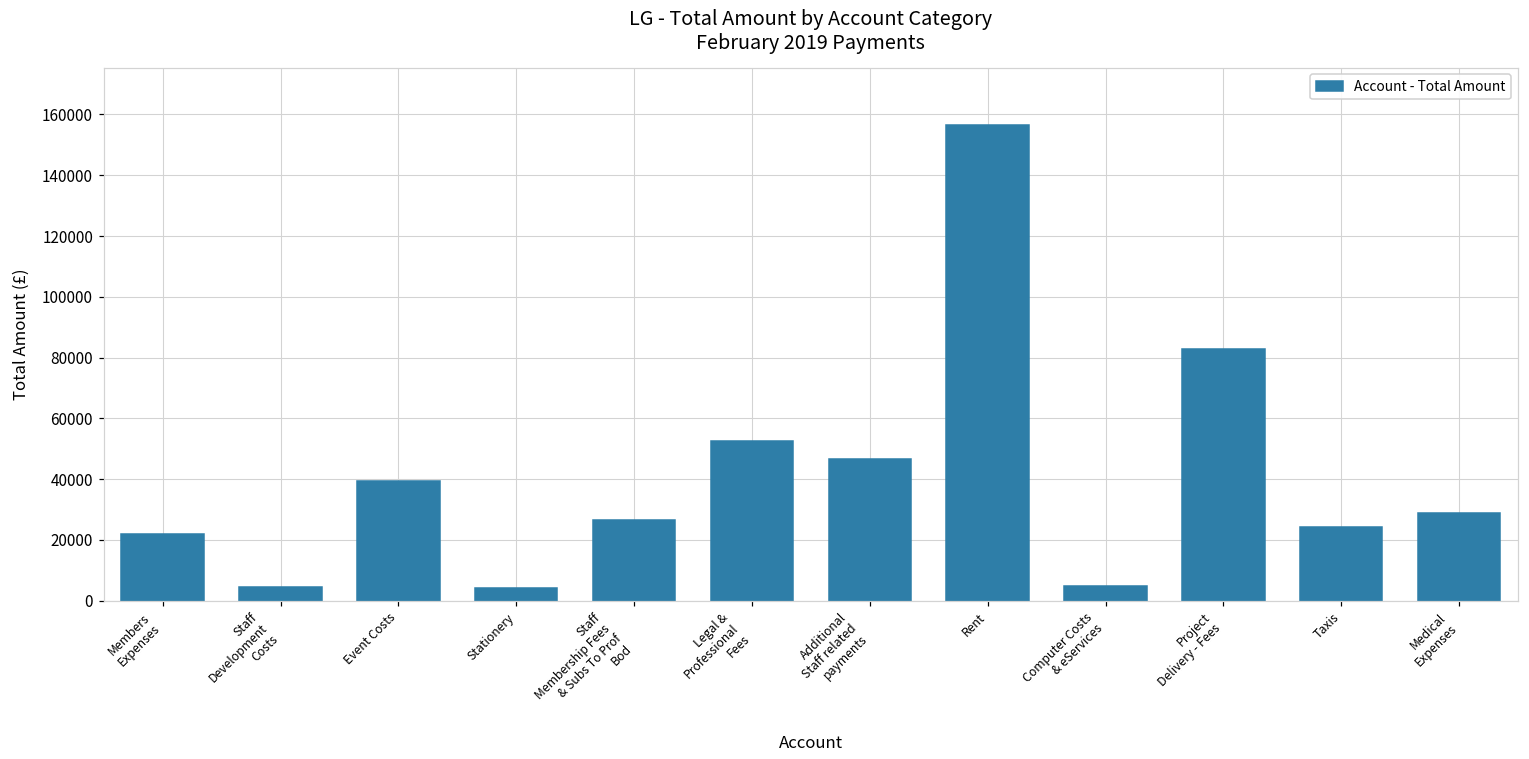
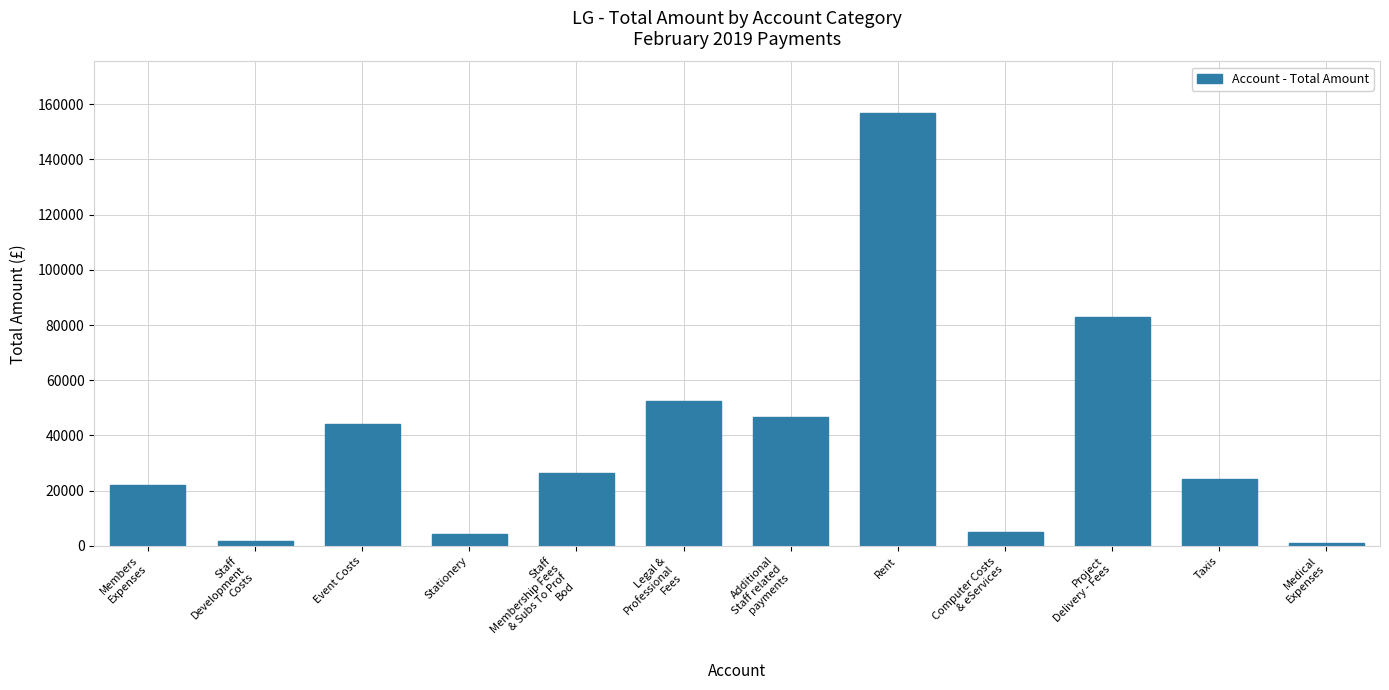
  {
    "Members Expenses": 22000,
-   "Staff Development Costs": 5000,
-   "Event Costs": 39000,
+   "Staff Development Costs": 2000,
+   "Event Costs": 44000,
    "Stationery": 4000,
    "Staff Membership Fees & Subs To Prof Bod": 26000,
    "Legal & Professional Fees": 53000,
    "Additional Staff related payments": 47000,
    "Rent": 157000,
    "Computer Costs & eServices": 5000,
    "Project Delivery - Fees": 83000,
    "Taxis": 24000,
-   "Medical Expenses": 29000
+   "Medical Expenses": 1000
  }
